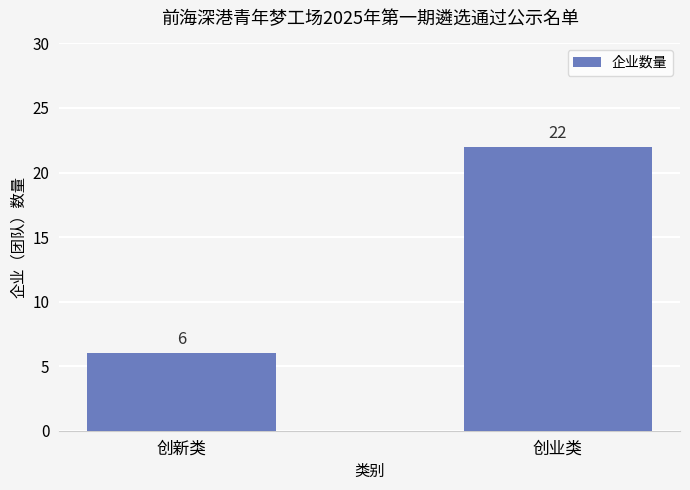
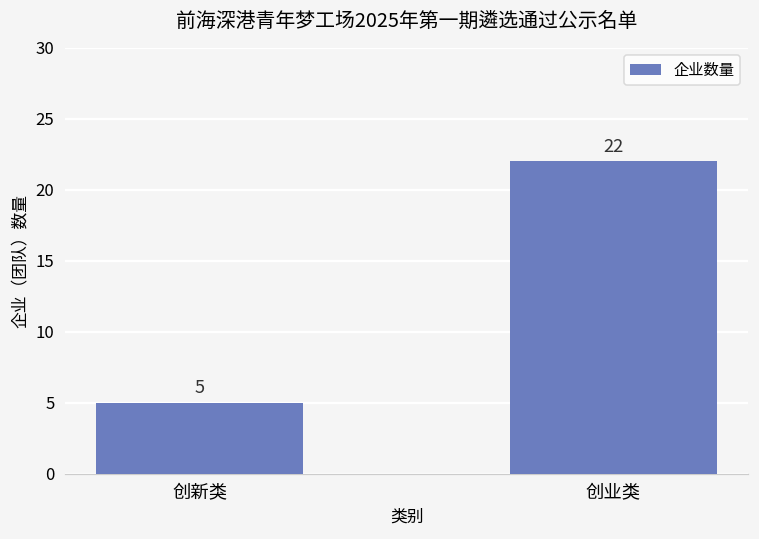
  {
-   "创新类": 6,
+   "创新类": 5,
    "创业类": 22
  }
